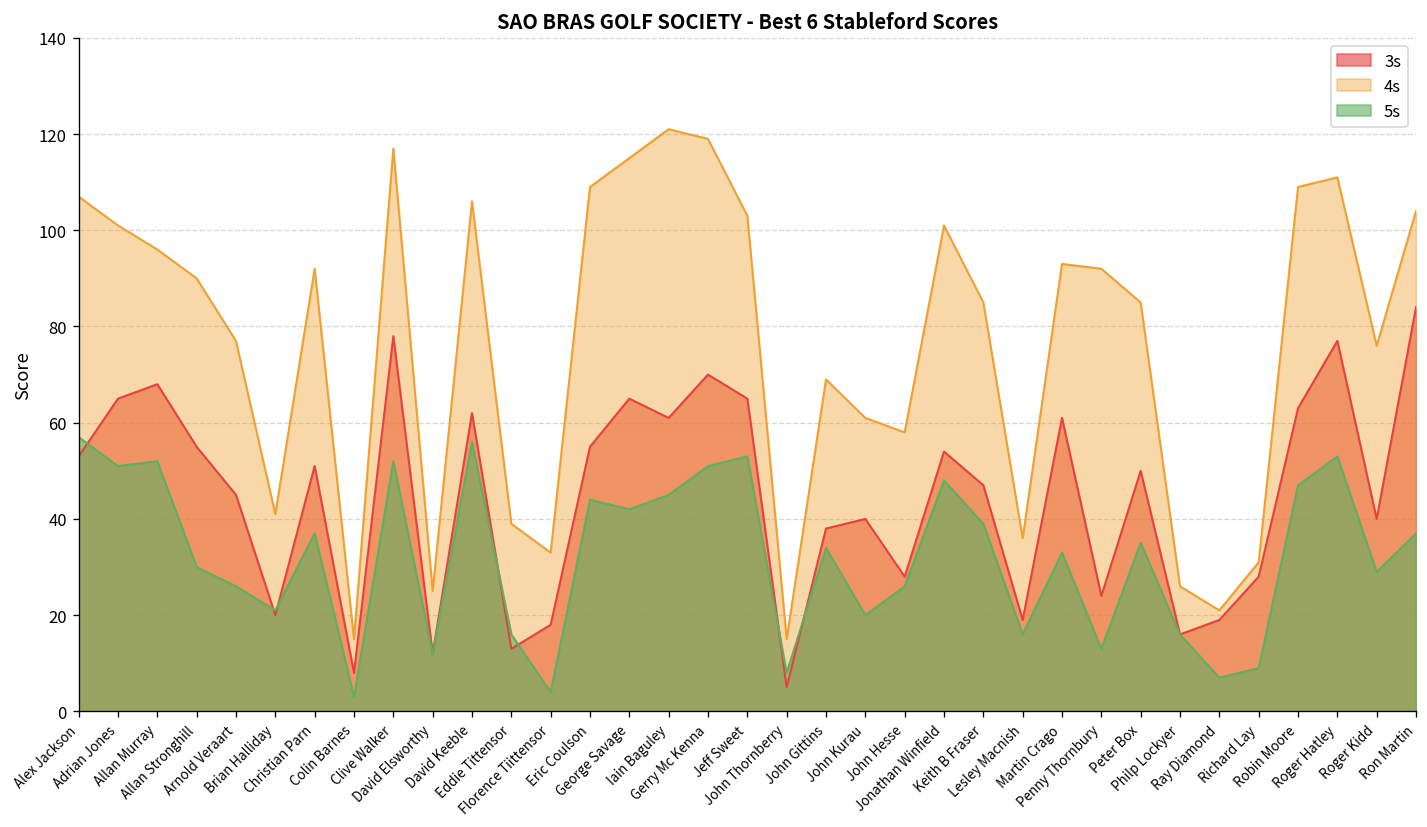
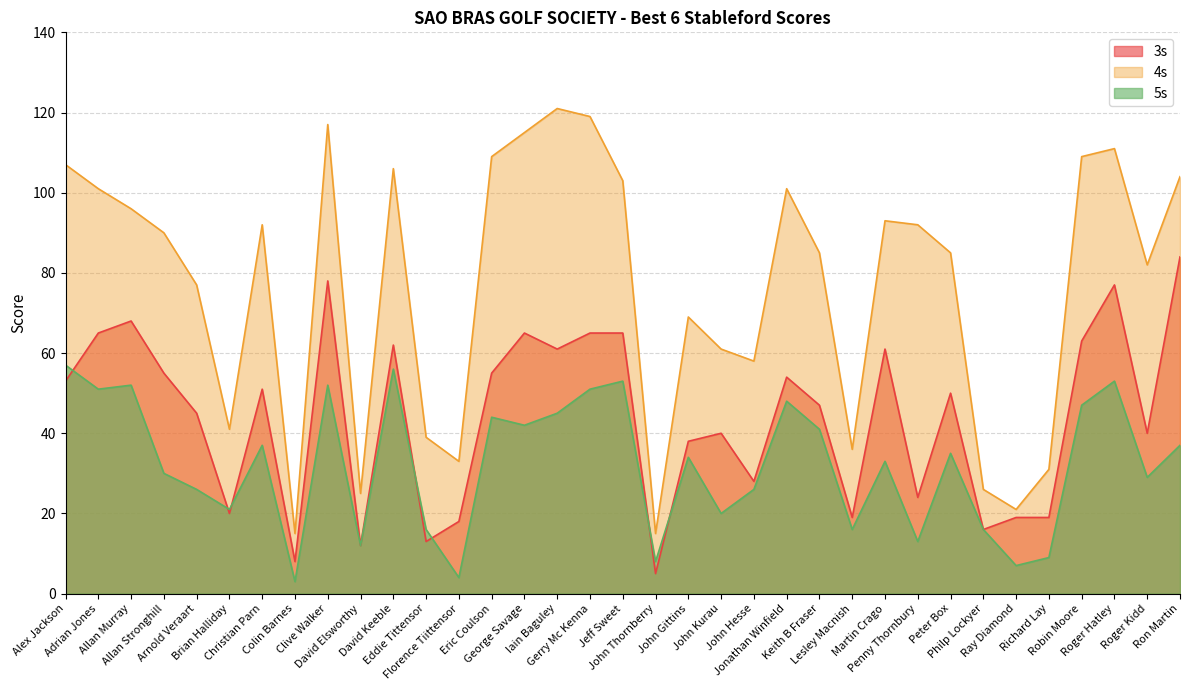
  {
    "3s": {
      "Alex Jackson": 53,
      "Adrian Jones": 65,
      "Allan Murray": 68,
      "Allan Stronghill": 55,
      "Arnold Veraart": 45,
      "Brian Halliday": 20,
      "Christian Parn": 51,
      "Colin Barnes": 8,
      "Clive Walker": 78,
      "David Keeble": 62,
      "Eddie Tittensor": 13,
      "Florence Tiittensor": 18,
      "Eric Coulson": 55,
      "George Savage": 65,
      "Iain Baguley": 61,
-     "Gerry Mc Kenna": 70,
+     "Gerry Mc Kenna": 65,
      "Jeff Sweet": 65,
      "John Thornberry": 5,
      "John Gittins": 38,
      "John Kurau": 40,
      "John Hesse": 28,
      "Jonathan Winfield": 54,
      "Keith B Fraser": 47,
      "Lesley Macnish": 19,
      "Martin Crago": 61,
      "Penny Thornbury": 24,
      "Peter Box": 50,
      "Ray Diamond": 19,
-     "Richard Lay": 28,
+     "Richard Lay": 19,
      "Robin Moore": 63,
      "Roger Hatley": 77,
      "Roger Kidd": 40,
      "Ron Martin": 84
    },
    "4s": {
      "Alex Jackson": 107,
      "Adrian Jones": 101,
      "Allan Murray": 96,
      "Allan Stronghill": 90,
      "Arnold Veraart": 77,
      "Brian Halliday": 41,
      "Christian Parn": 92,
      "Colin Barnes": 15,
      "Clive Walker": 117,
      "David Elsworthy": 25,
      "David Keeble": 106,
      "Eddie Tittensor": 39,
      "Florence Tiittensor": 33,
      "Eric Coulson": 109,
      "George Savage": 115,
      "Iain Baguley": 121,
      "Gerry Mc Kenna": 119,
      "Jeff Sweet": 103,
      "John Thornberry": 15,
      "John Gittins": 69,
      "John Kurau": 61,
      "John Hesse": 58,
      "Jonathan Winfield": 101,
      "Keith B Fraser": 85,
      "Lesley Macnish": 36,
      "Martin Crago": 93,
      "Penny Thornbury": 92,
      "Peter Box": 85,
      "Philp Lockyer": 26,
      "Ray Diamond": 21,
      "Richard Lay": 31,
      "Robin Moore": 109,
      "Roger Hatley": 111,
-     "Roger Kidd": 76,
+     "Roger Kidd": 82,
      "Ron Martin": 104
    },
    "5s": {
      "Alex Jackson": 57,
      "Adrian Jones": 51,
      "Allan Murray": 52,
      "Allan Stronghill": 30,
      "Arnold Veraart": 26,
      "Brian Halliday": 21,
      "Christian Parn": 37,
      "Colin Barnes": 3,
      "Clive Walker": 52,
      "David Keeble": 56,
      "Eddie Tittensor": 16,
      "Florence Tiittensor": 4,
      "Eric Coulson": 44,
      "George Savage": 42,
      "Iain Baguley": 45,
      "Gerry Mc Kenna": 51,
      "Jeff Sweet": 53,
      "John Thornberry": 8,
      "John Gittins": 34,
      "John Kurau": 20,
      "John Hesse": 26,
      "Jonathan Winfield": 48,
-     "Keith B Fraser": 39,
+     "Keith B Fraser": 41,
      "Lesley Macnish": 16,
      "Martin Crago": 33,
      "Penny Thornbury": 13,
      "Peter Box": 35,
      "Ray Diamond": 7,
      "Richard Lay": 9,
      "Robin Moore": 47,
      "Roger Hatley": 53,
      "Roger Kidd": 29,
      "Ron Martin": 37
    }
  }
